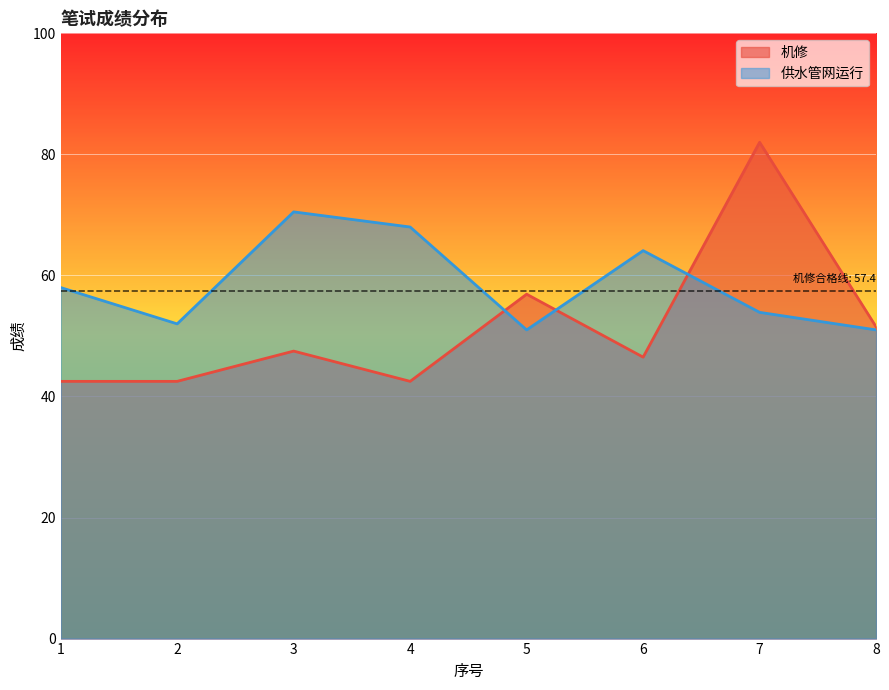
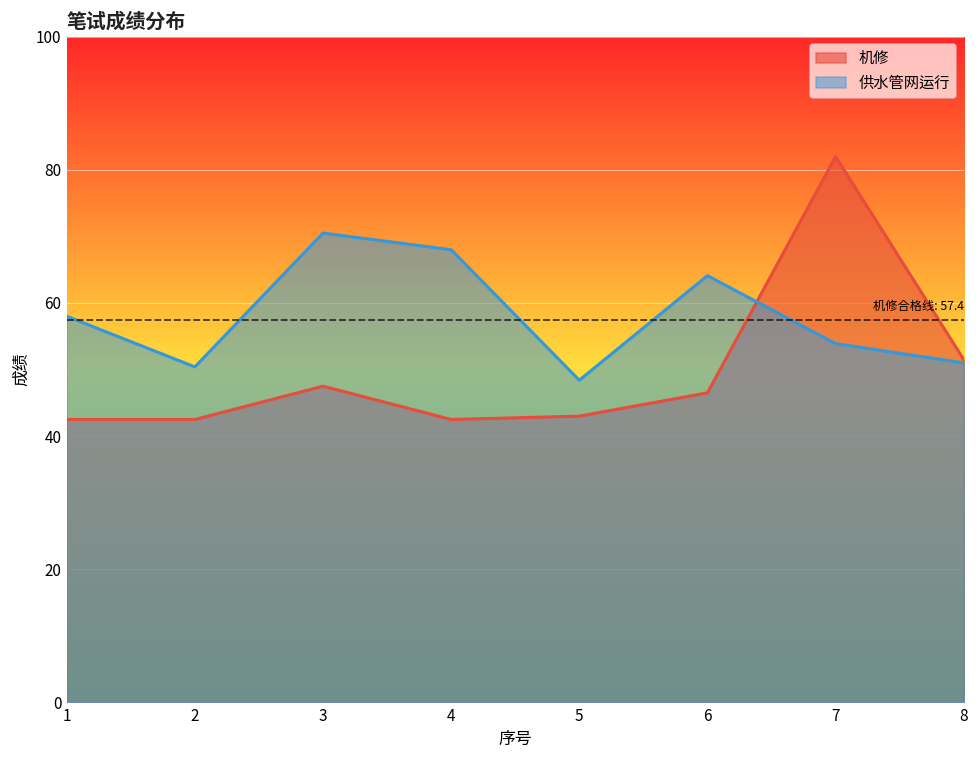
  {
    "机修": {
      "1": 43,
      "2": 43,
      "3": 48,
      "4": 43,
-     "5": 57,
+     "5": 43,
      "6": 47,
      "7": 82,
      "8": 52
    },
    "供水管网运行": {
      "1": 58,
-     "2": 52,
+     "2": 50,
      "3": 71,
      "4": 68,
-     "5": 51,
+     "5": 48,
      "6": 64,
      "7": 54,
      "8": 51
    }
  }
